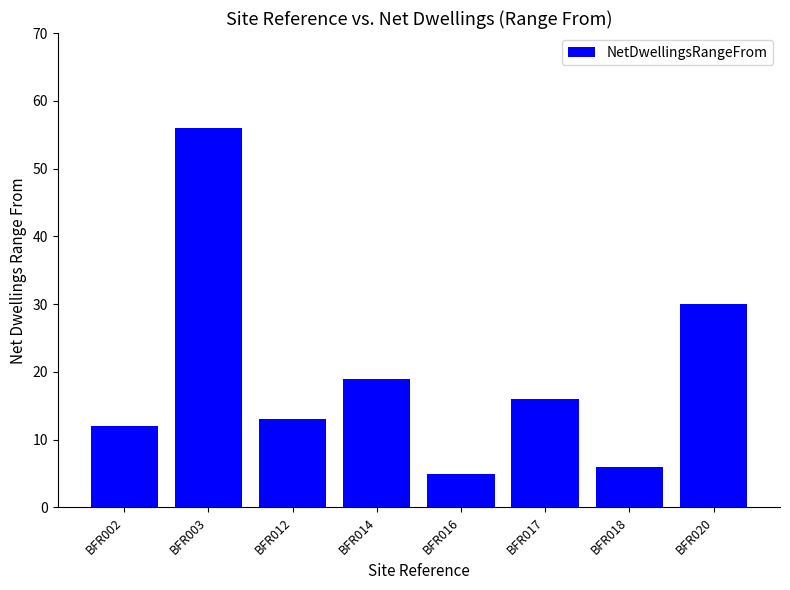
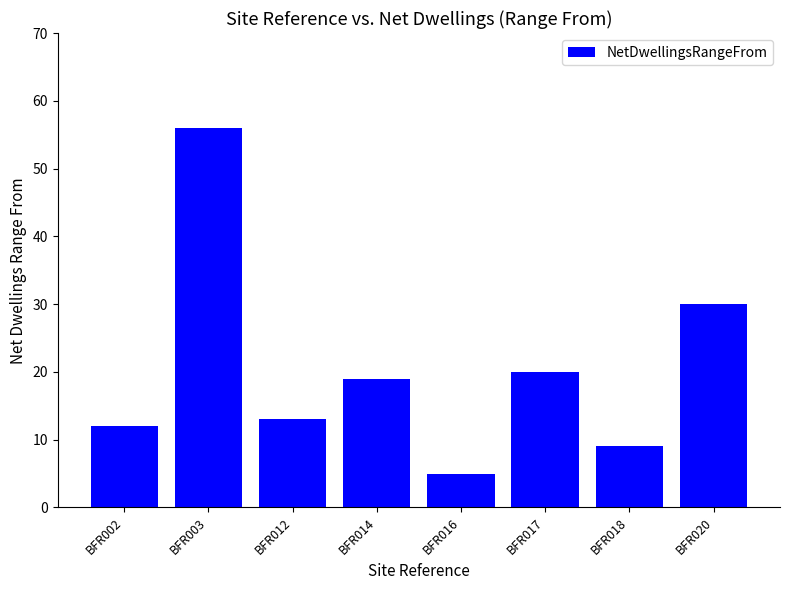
  {
    "BFR002": 12,
    "BFR003": 56,
    "BFR012": 13,
    "BFR014": 19,
    "BFR016": 5,
-   "BFR017": 16,
-   "BFR018": 6,
+   "BFR017": 20,
+   "BFR018": 9,
    "BFR020": 30
  }
